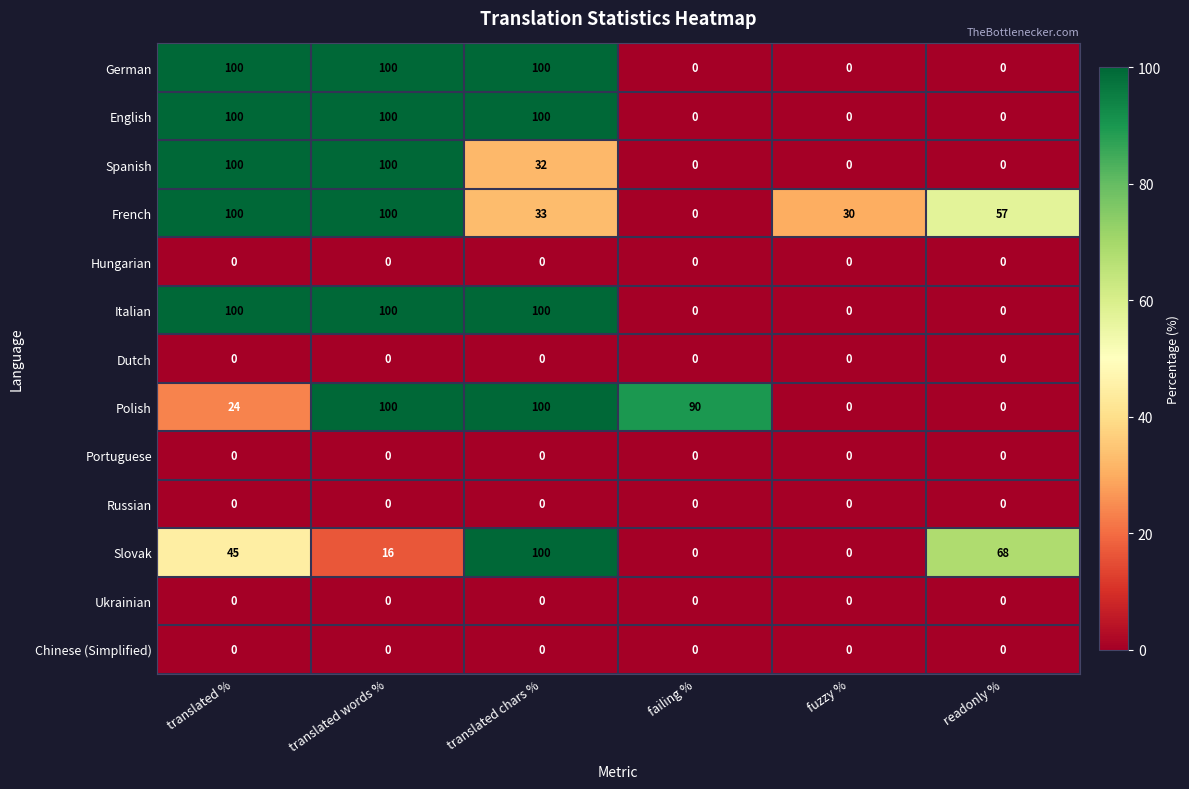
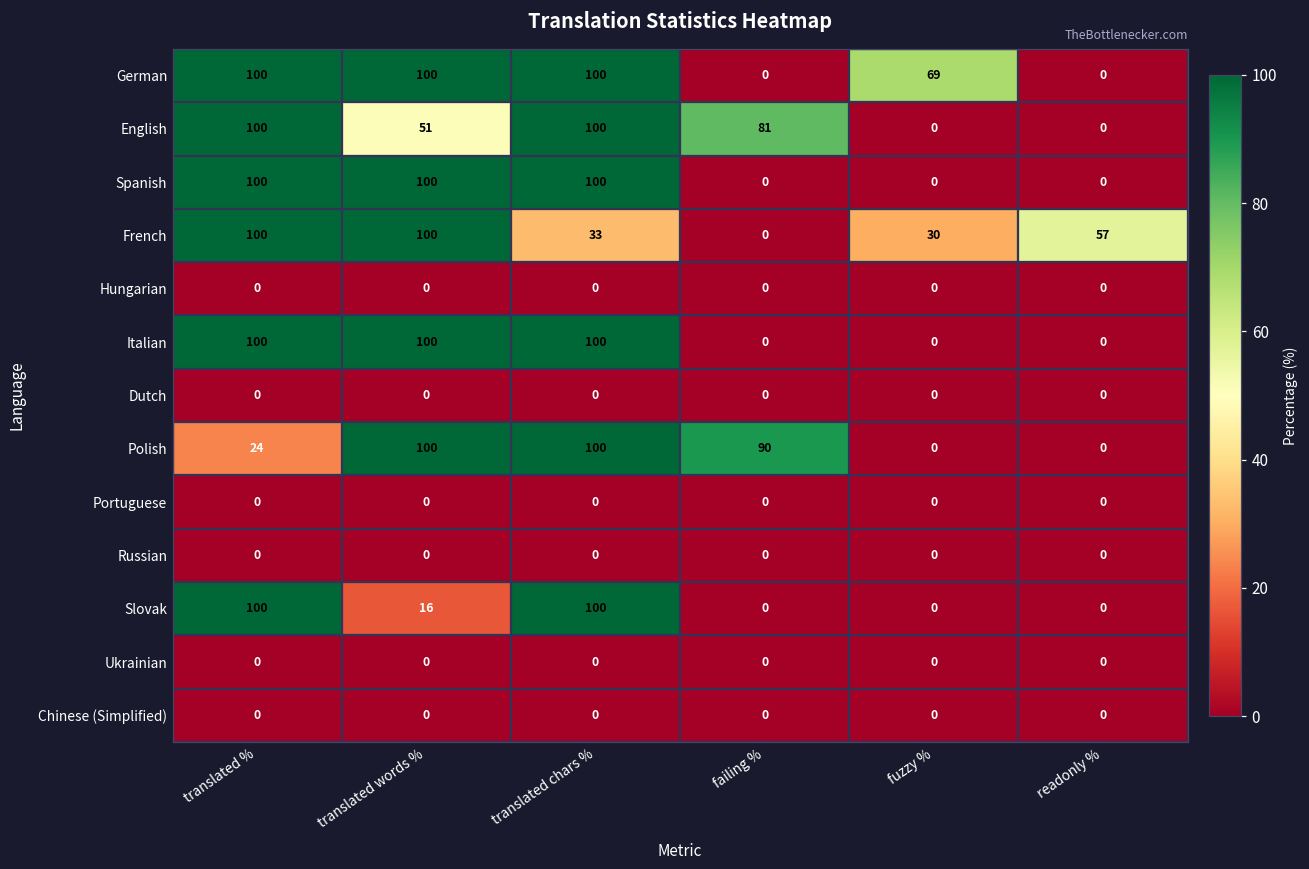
  {
    "German": {
      "translated %": 100,
      "translated words %": 100,
      "translated chars %": 100,
      "failing %": 0,
-     "fuzzy %": 0,
+     "fuzzy %": 69,
      "readonly %": 0
    },
    "English": {
      "translated %": 100,
-     "translated words %": 100,
+     "translated words %": 51,
      "translated chars %": 100,
-     "failing %": 0,
+     "failing %": 81,
      "fuzzy %": 0,
      "readonly %": 0
    },
    "Spanish": {
      "translated %": 100,
      "translated words %": 100,
-     "translated chars %": 32,
+     "translated chars %": 100,
      "failing %": 0,
      "fuzzy %": 0,
      "readonly %": 0
    },
    "French": {
      "translated %": 100,
      "translated words %": 100,
      "translated chars %": 33,
      "failing %": 0,
      "fuzzy %": 30,
      "readonly %": 57
    },
    "Hungarian": {
      "translated %": 0,
      "translated words %": 0,
      "translated chars %": 0,
      "failing %": 0,
      "fuzzy %": 0,
      "readonly %": 0
    },
    "Italian": {
      "translated %": 100,
      "translated words %": 100,
      "translated chars %": 100,
      "failing %": 0,
      "fuzzy %": 0,
      "readonly %": 0
    },
    "Dutch": {
      "translated %": 0,
      "translated words %": 0,
      "translated chars %": 0,
      "failing %": 0,
      "fuzzy %": 0,
      "readonly %": 0
    },
    "Polish": {
      "translated %": 24,
      "translated words %": 100,
      "translated chars %": 100,
      "failing %": 90,
      "fuzzy %": 0,
      "readonly %": 0
    },
    "Portuguese": {
      "translated %": 0,
      "translated words %": 0,
      "translated chars %": 0,
      "failing %": 0,
      "fuzzy %": 0,
      "readonly %": 0
    },
    "Russian": {
      "translated %": 0,
      "translated words %": 0,
      "translated chars %": 0,
      "failing %": 0,
      "fuzzy %": 0,
      "readonly %": 0
    },
    "Slovak": {
-     "translated %": 45,
+     "translated %": 100,
      "translated words %": 16,
      "translated chars %": 100,
      "failing %": 0,
      "fuzzy %": 0,
-     "readonly %": 68
+     "readonly %": 0
    },
    "Ukrainian": {
      "translated %": 0,
      "translated words %": 0,
      "translated chars %": 0,
      "failing %": 0,
      "fuzzy %": 0,
      "readonly %": 0
    },
    "Chinese (Simplified)": {
      "translated %": 0,
      "translated words %": 0,
      "translated chars %": 0,
      "failing %": 0,
      "fuzzy %": 0,
      "readonly %": 0
    }
  }
